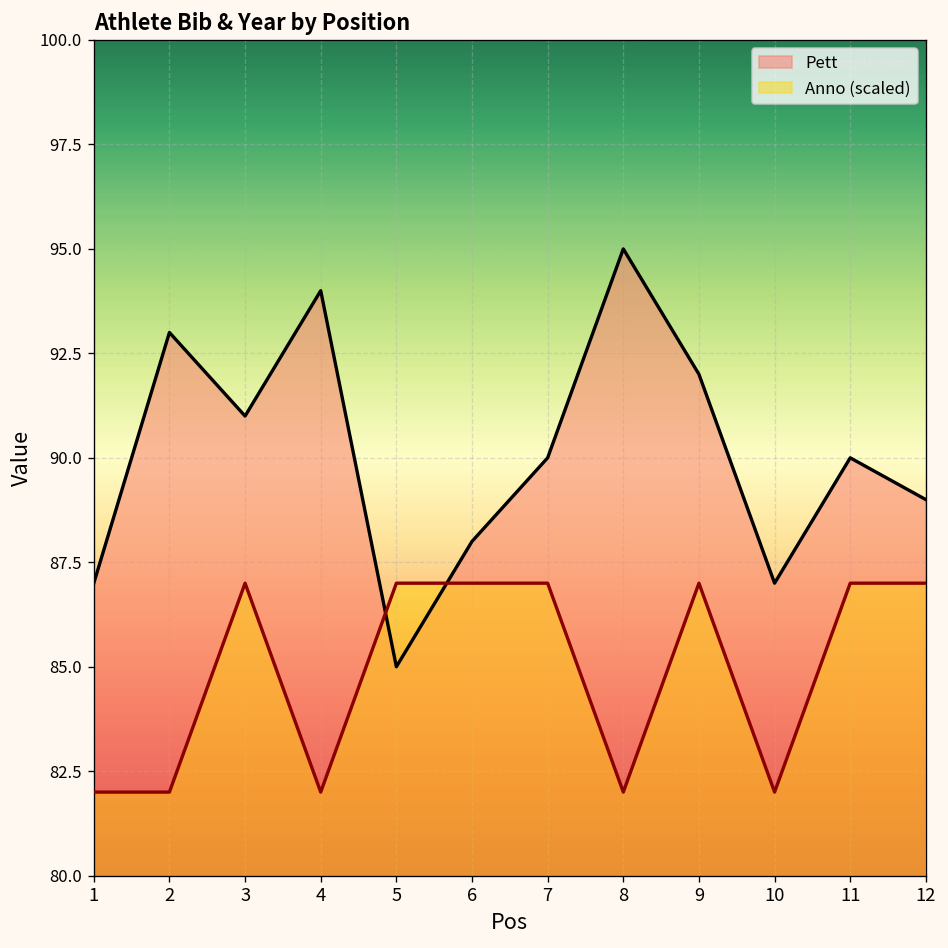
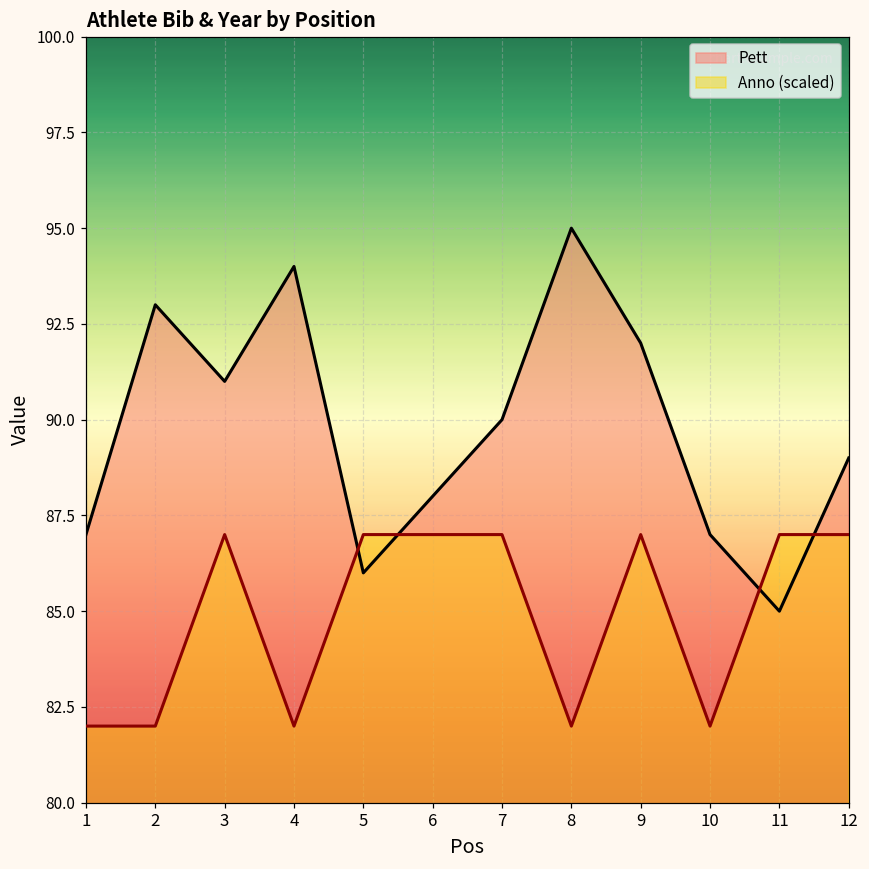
  {
    "Pett": {
      "1": 87,
      "2": 93,
      "3": 91,
      "4": 94,
-     "5": 85,
+     "5": 86,
      "6": 88,
      "7": 90,
      "8": 95,
      "9": 92,
      "10": 87,
-     "11": 90,
+     "11": 85,
      "12": 89
    },
    "Anno (scaled)": {
      "1": 82,
      "2": 82,
      "3": 87,
      "4": 82,
      "5": 87,
      "6": 87,
      "7": 87,
      "8": 82,
      "9": 87,
      "10": 82,
      "11": 87,
      "12": 87
    }
  }
